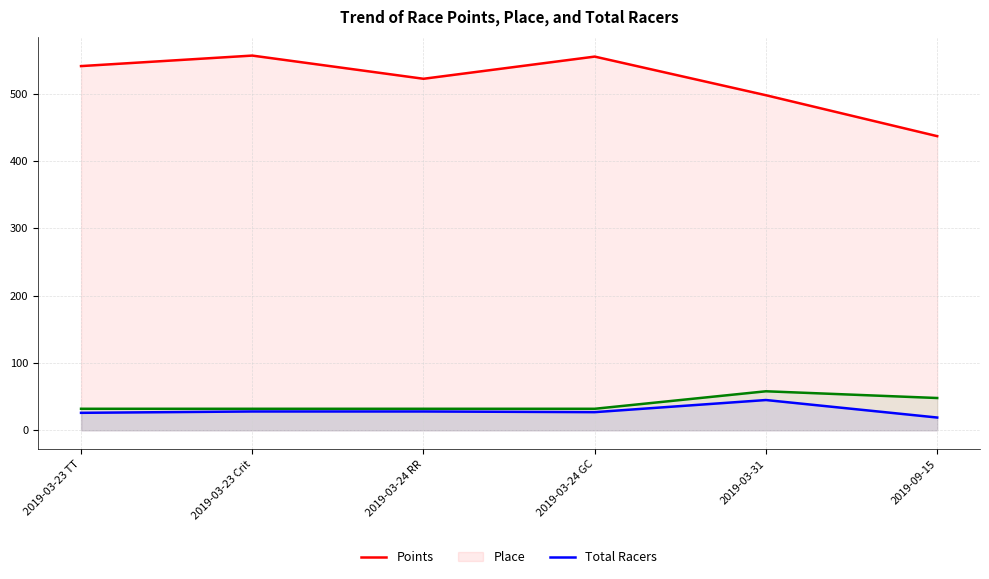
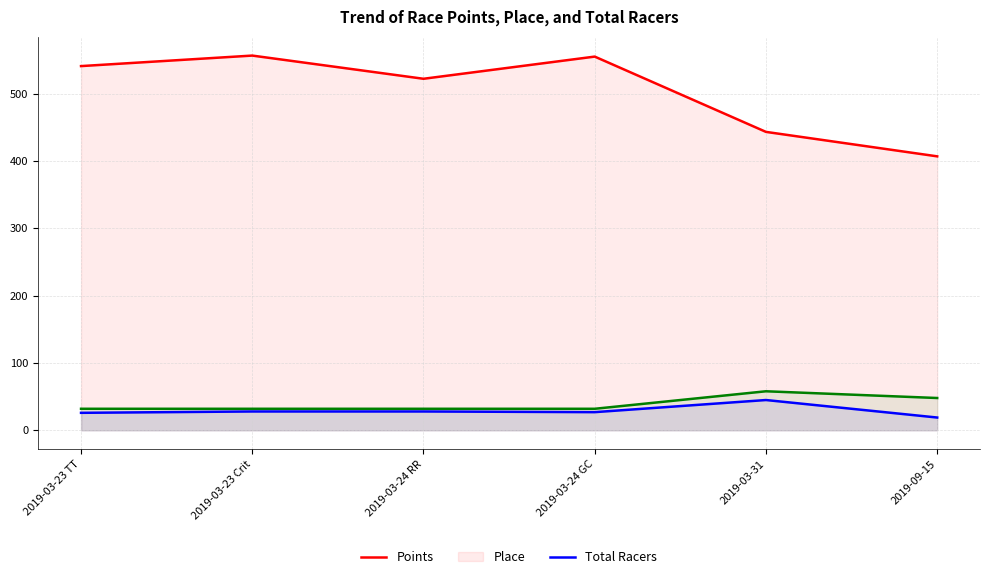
  {
    "Points": {
      "2019-03-23 TT": 540,
      "2019-03-23 Crit": 560,
      "2019-03-24 RR": 520,
      "2019-03-24 GC": 560,
-     "2019-03-31": 500,
-     "2019-09-15": 440
+     "2019-03-31": 440,
+     "2019-09-15": 410
    }
  }
